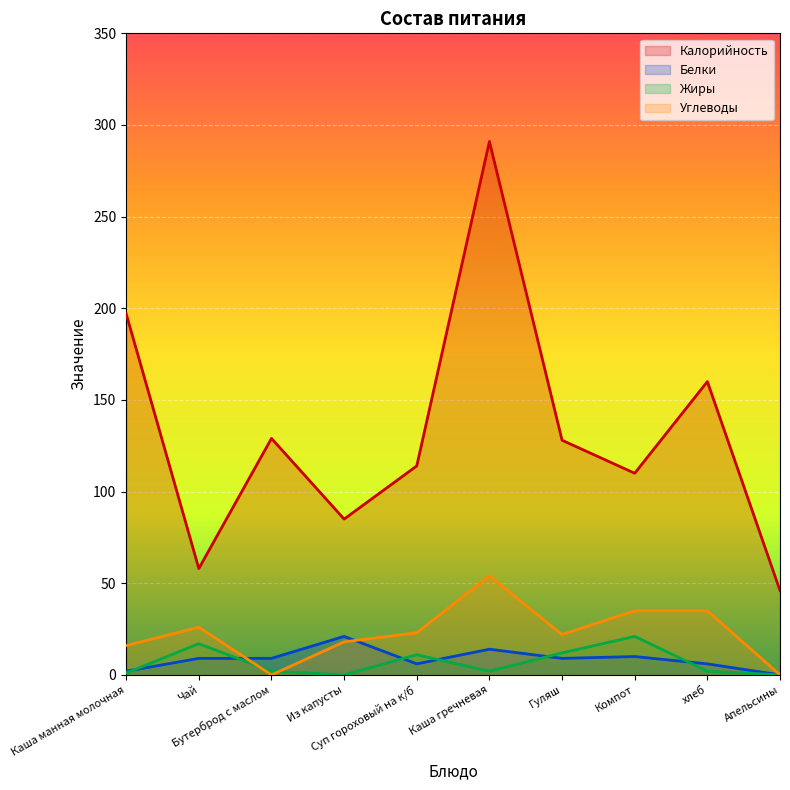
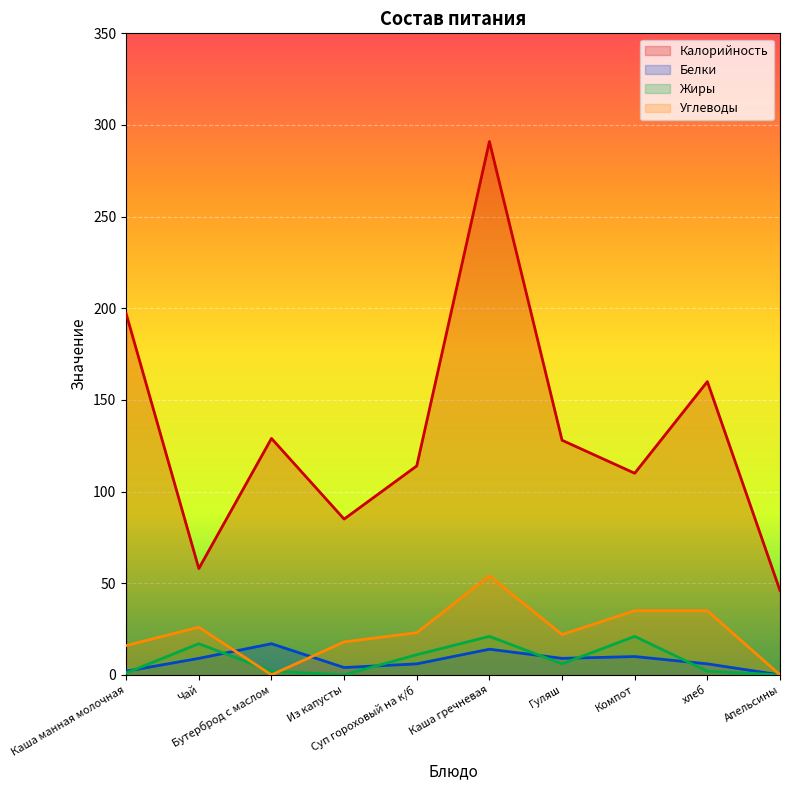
  {
    "Белки": {
      "Чай": 9,
-     "Бутерброд с маслом": 9,
-     "Из капусты": 21,
+     "Бутерброд с маслом": 17,
+     "Из капусты": 4,
      "Суп гороховый на к/б": 6,
      "Каша гречневая": 14,
      "Гуляш": 9,
      "Компот": 10,
      "хлеб": 6
    },
    "Жиры": {
      "Чай": 17,
      "Бутерброд с маслом": 2,
      "Из капусты": 0,
      "Суп гороховый на к/б": 11,
-     "Каша гречневая": 2,
-     "Гуляш": 12,
+     "Каша гречневая": 21,
+     "Гуляш": 6,
      "Компот": 21,
      "хлеб": 2
    }
  }
